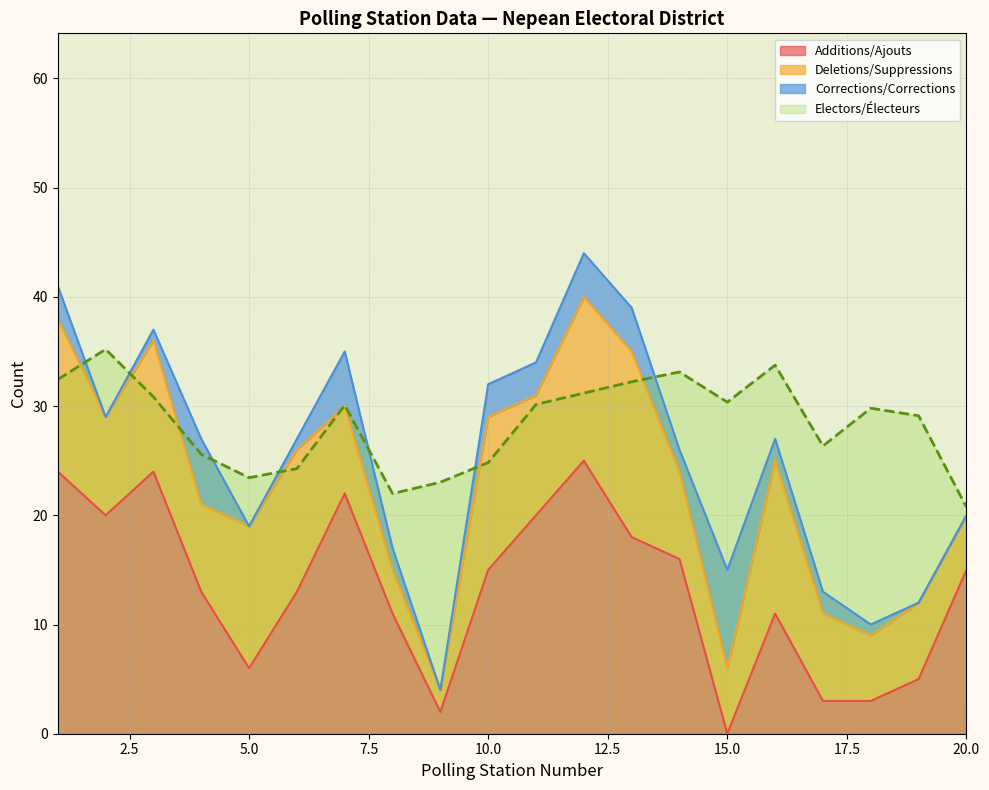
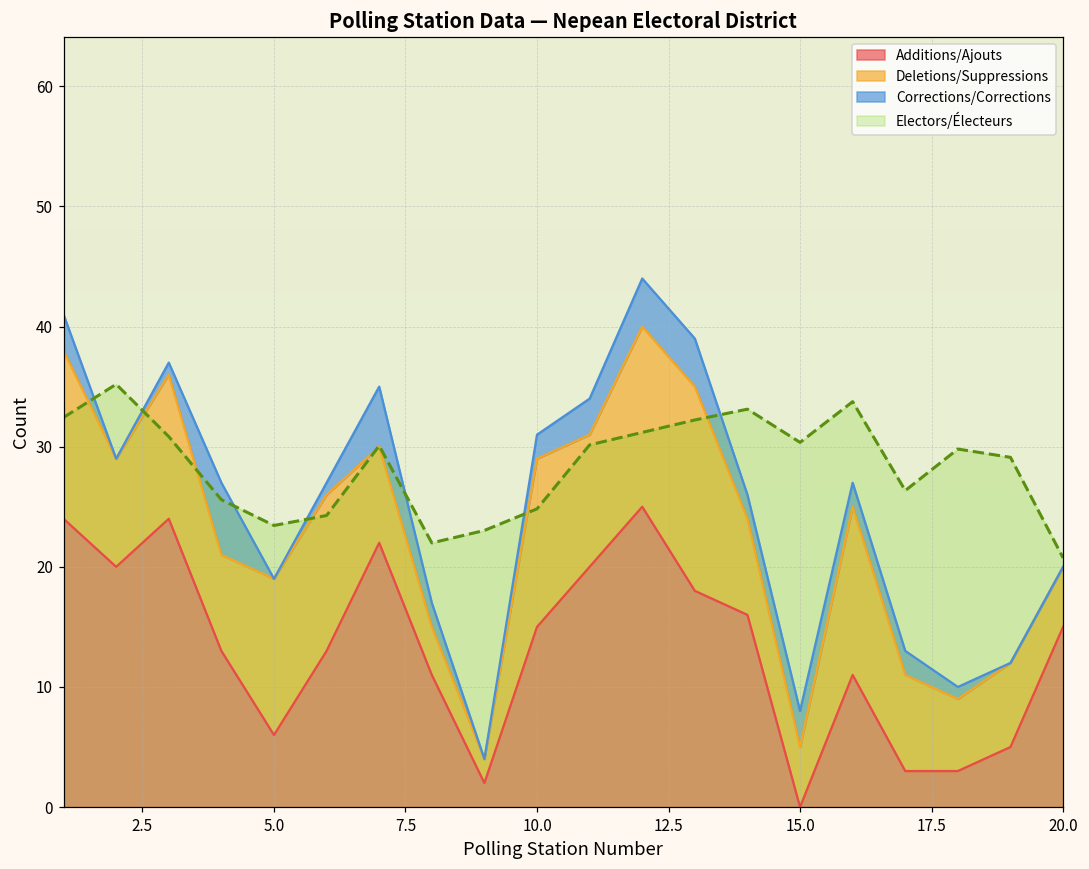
  {
    "Deletions/Suppressions": {
      "10.0": 14,
-     "15.0": 6
+     "15.0": 5
    },
    "Corrections/Corrections": {
-     "10.0": 3,
-     "15.0": 9
+     "10.0": 2,
+     "15.0": 3
    }
  }
